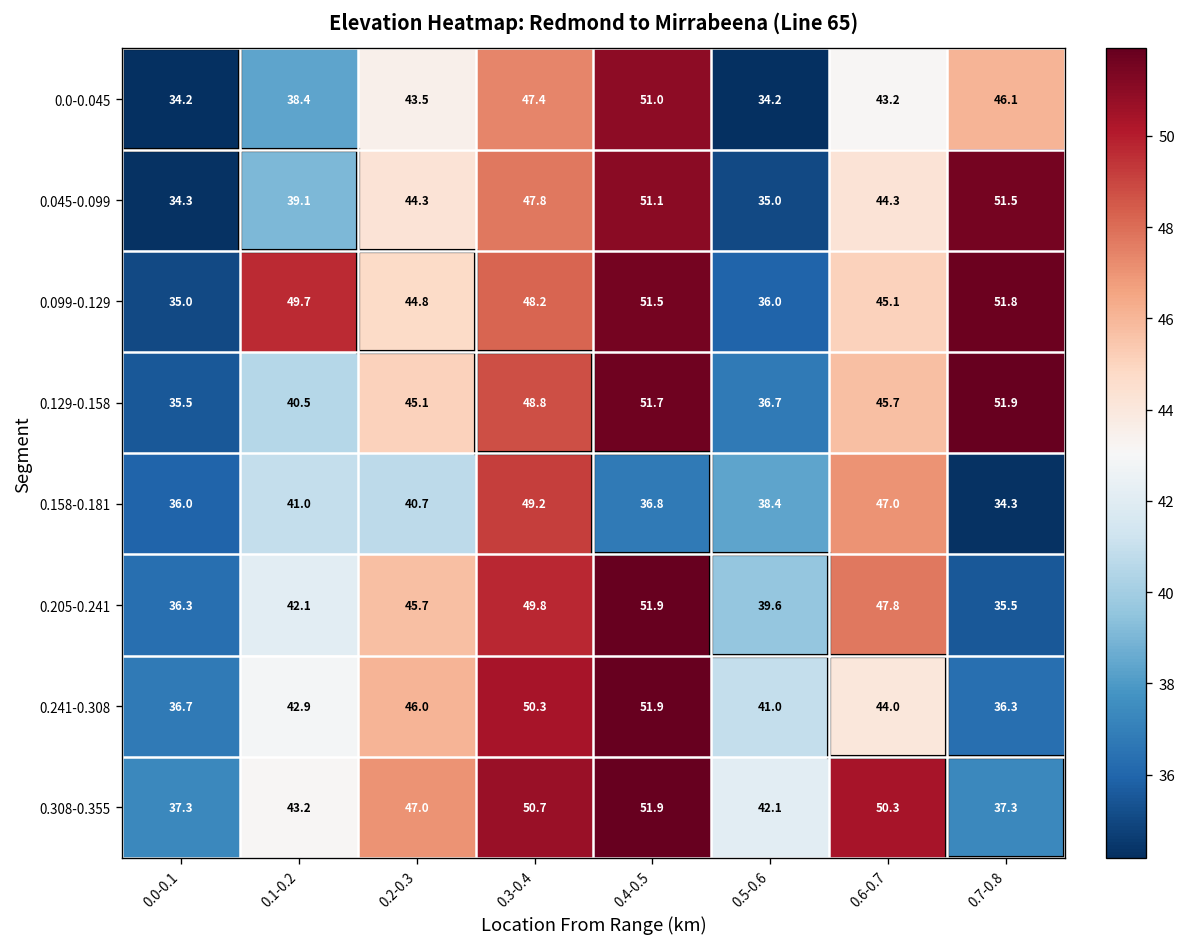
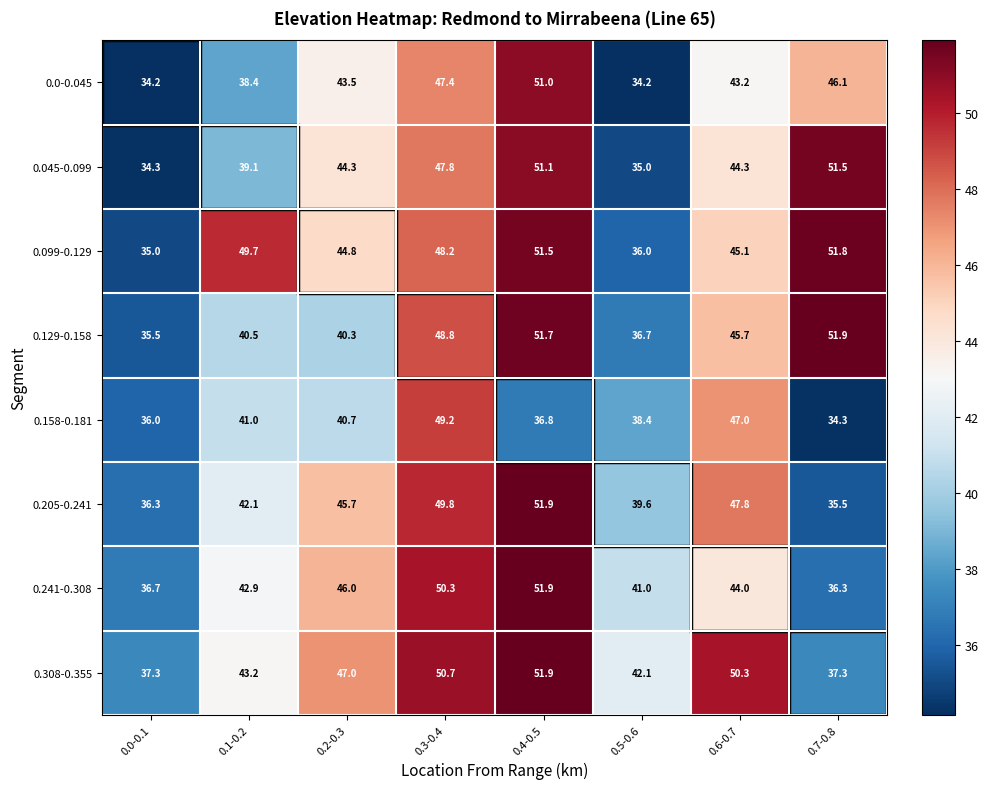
  {
    "0.0-0.045": {
      "0.0-0.1": 34.2,
      "0.1-0.2": 38.4,
      "0.2-0.3": 43.5,
      "0.3-0.4": 47.4,
      "0.4-0.5": 51.0,
      "0.5-0.6": 34.2,
      "0.6-0.7": 43.2,
      "0.7-0.8": 46.1
    },
    "0.045-0.099": {
      "0.0-0.1": 34.3,
      "0.1-0.2": 39.1,
      "0.2-0.3": 44.3,
      "0.3-0.4": 47.8,
      "0.4-0.5": 51.1,
      "0.5-0.6": 35.0,
      "0.6-0.7": 44.3,
      "0.7-0.8": 51.5
    },
    "0.099-0.129": {
      "0.0-0.1": 35.0,
      "0.1-0.2": 49.7,
      "0.2-0.3": 44.8,
      "0.3-0.4": 48.2,
      "0.4-0.5": 51.5,
      "0.5-0.6": 36.0,
      "0.6-0.7": 45.1,
      "0.7-0.8": 51.8
    },
    "0.129-0.158": {
      "0.0-0.1": 35.5,
      "0.1-0.2": 40.5,
-     "0.2-0.3": 45.1,
+     "0.2-0.3": 40.3,
      "0.3-0.4": 48.8,
      "0.4-0.5": 51.7,
      "0.5-0.6": 36.7,
      "0.6-0.7": 45.7,
      "0.7-0.8": 51.9
    },
    "0.158-0.181": {
      "0.0-0.1": 36.0,
      "0.1-0.2": 41.0,
      "0.2-0.3": 40.7,
      "0.3-0.4": 49.2,
      "0.4-0.5": 36.8,
      "0.5-0.6": 38.4,
      "0.6-0.7": 47.0,
      "0.7-0.8": 34.3
    },
    "0.205-0.241": {
      "0.0-0.1": 36.3,
      "0.1-0.2": 42.1,
      "0.2-0.3": 45.7,
      "0.3-0.4": 49.8,
      "0.4-0.5": 51.9,
      "0.5-0.6": 39.6,
      "0.6-0.7": 47.8,
      "0.7-0.8": 35.5
    },
    "0.241-0.308": {
      "0.0-0.1": 36.7,
      "0.1-0.2": 42.9,
      "0.2-0.3": 46.0,
      "0.3-0.4": 50.3,
      "0.4-0.5": 51.9,
      "0.5-0.6": 41.0,
      "0.6-0.7": 44.0,
      "0.7-0.8": 36.3
    },
    "0.308-0.355": {
      "0.0-0.1": 37.3,
      "0.1-0.2": 43.2,
      "0.2-0.3": 47.0,
      "0.3-0.4": 50.7,
      "0.4-0.5": 51.9,
      "0.5-0.6": 42.1,
      "0.6-0.7": 50.3,
      "0.7-0.8": 37.3
    }
  }
